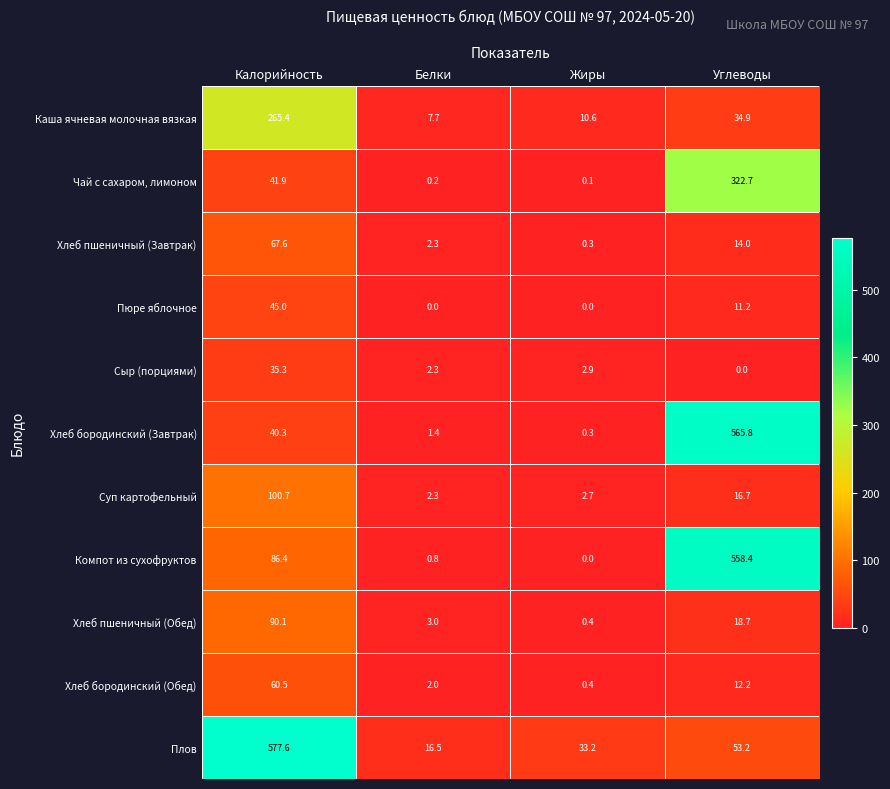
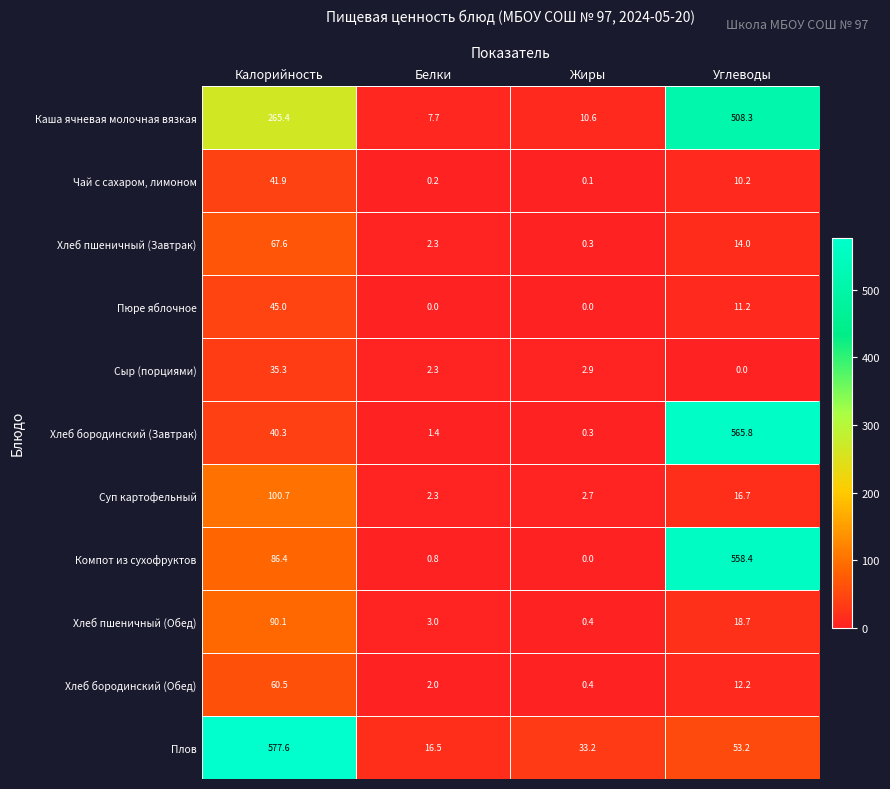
  {
    "Каша ячневая молочная вязкая": {
      "Калорийность": 265.4,
      "Белки": 7.7,
      "Жиры": 10.6,
-     "Углеводы": 34.9
+     "Углеводы": 508.3
    },
    "Чай с сахаром, лимоном": {
      "Калорийность": 41.9,
      "Белки": 0.2,
      "Жиры": 0.1,
-     "Углеводы": 322.7
+     "Углеводы": 10.2
    },
    "Хлеб пшеничный (Завтрак)": {
      "Калорийность": 67.6,
      "Белки": 2.3,
      "Жиры": 0.3,
      "Углеводы": 14.0
    },
    "Пюре яблочное": {
      "Калорийность": 45.0,
      "Белки": 0.0,
      "Жиры": 0.0,
      "Углеводы": 11.2
    },
    "Сыр (порциями)": {
      "Калорийность": 35.3,
      "Белки": 2.3,
      "Жиры": 2.9,
      "Углеводы": 0.0
    },
    "Хлеб бородинский (Завтрак)": {
      "Калорийность": 40.3,
      "Белки": 1.4,
      "Жиры": 0.3,
      "Углеводы": 565.8
    },
    "Суп картофельный": {
      "Калорийность": 100.7,
      "Белки": 2.3,
      "Жиры": 2.7,
      "Углеводы": 16.7
    },
    "Компот из сухофруктов": {
      "Калорийность": 86.4,
      "Белки": 0.8,
      "Жиры": 0.0,
      "Углеводы": 558.4
    },
    "Хлеб пшеничный (Обед)": {
      "Калорийность": 90.1,
      "Белки": 3.0,
      "Жиры": 0.4,
      "Углеводы": 18.7
    },
    "Хлеб бородинский (Обед)": {
      "Калорийность": 60.5,
      "Белки": 2.0,
      "Жиры": 0.4,
      "Углеводы": 12.2
    },
    "Плов": {
      "Калорийность": 577.6,
      "Белки": 16.5,
      "Жиры": 33.2,
      "Углеводы": 53.2
    }
  }
